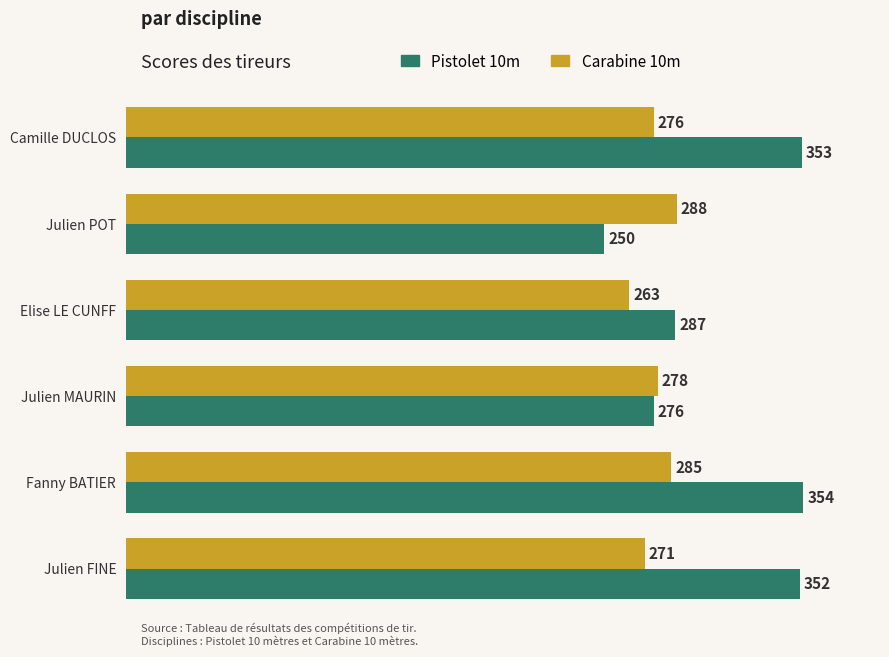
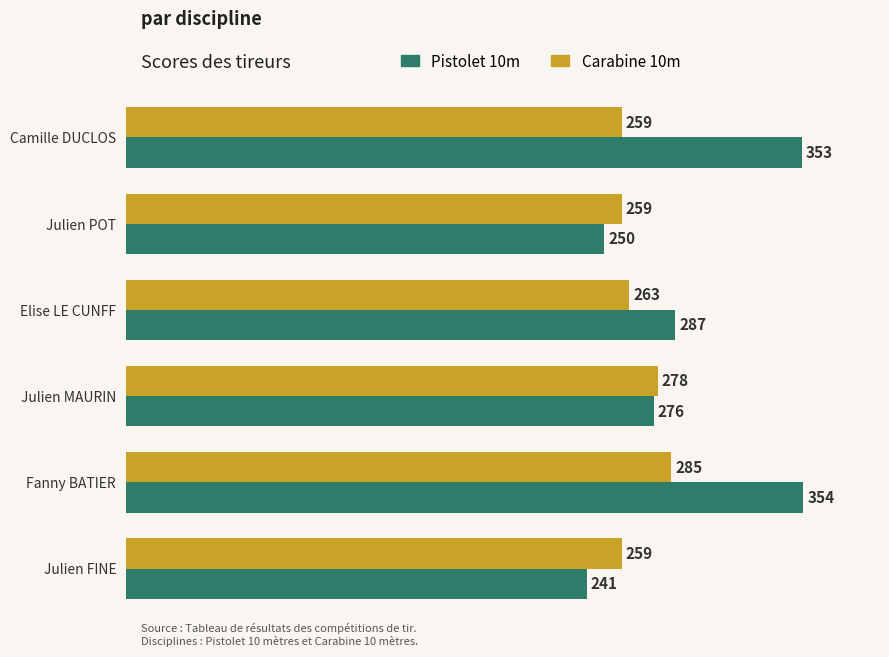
  {
    "Pistolet 10m": {
      "Camille DUCLOS": 353,
      "Julien POT": 250,
      "Elise LE CUNFF": 287,
      "Julien MAURIN": 276,
      "Fanny BATIER": 354,
-     "Julien FINE": 352
+     "Julien FINE": 241
    },
    "Carabine 10m": {
-     "Camille DUCLOS": 276,
-     "Julien POT": 288,
+     "Camille DUCLOS": 259,
+     "Julien POT": 259,
      "Elise LE CUNFF": 263,
      "Julien MAURIN": 278,
      "Fanny BATIER": 285,
-     "Julien FINE": 271
+     "Julien FINE": 259
    }
  }
